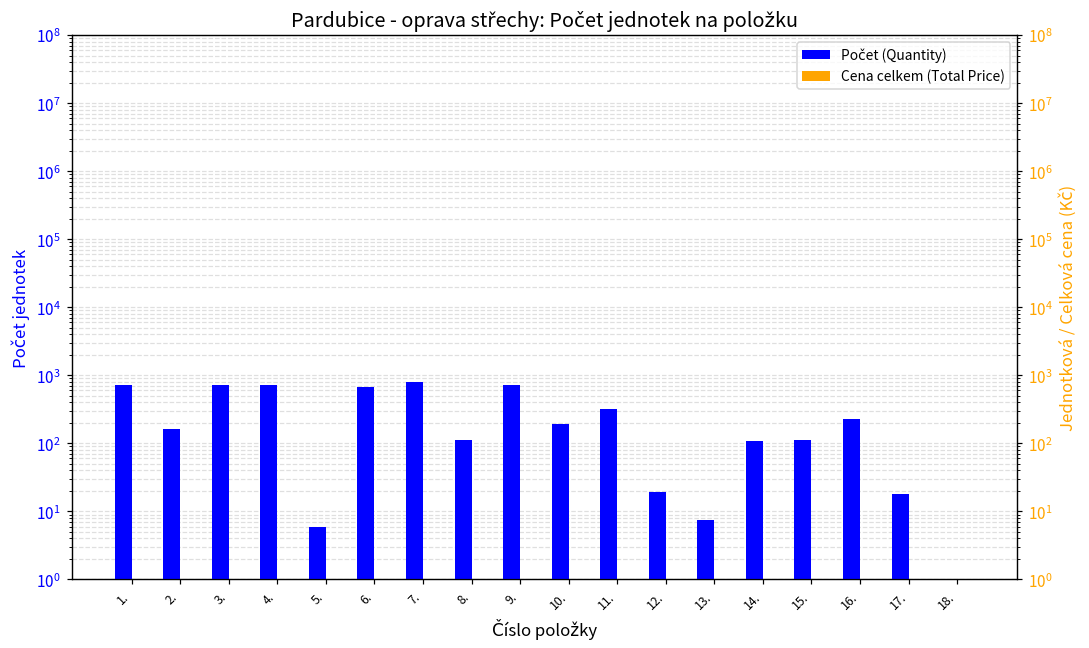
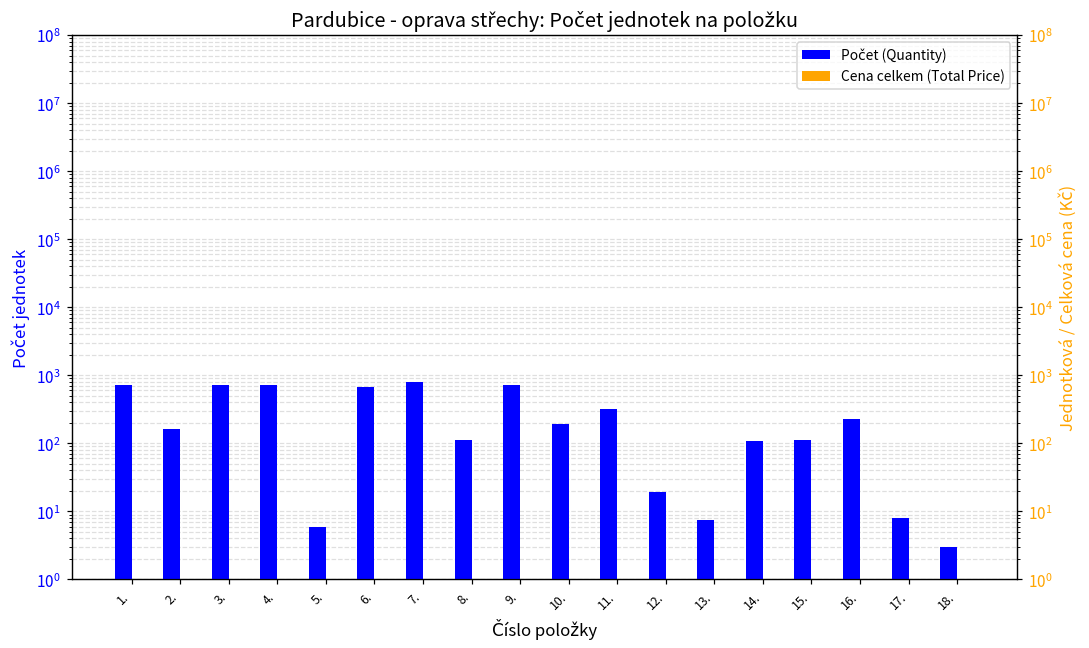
  {
    "Počet (Quantity)": {
      "1.": 700,
      "2.": 160,
      "3.": 700,
      "4.": 700,
      "5.": 6,
      "6.": 700,
      "7.": 800,
      "8.": 110,
      "9.": 700,
      "10.": 190,
      "11.": 300,
      "12.": 19,
      "13.": 7,
      "14.": 110,
      "15.": 110,
      "16.": 230,
-     "17.": 18,
-     "18.": 1
+     "17.": 8,
+     "18.": 3
    }
  }
